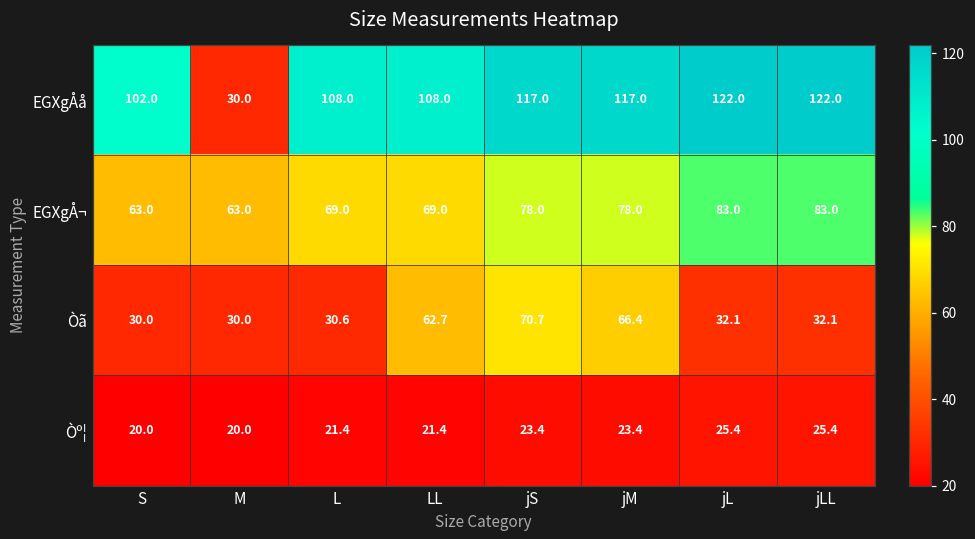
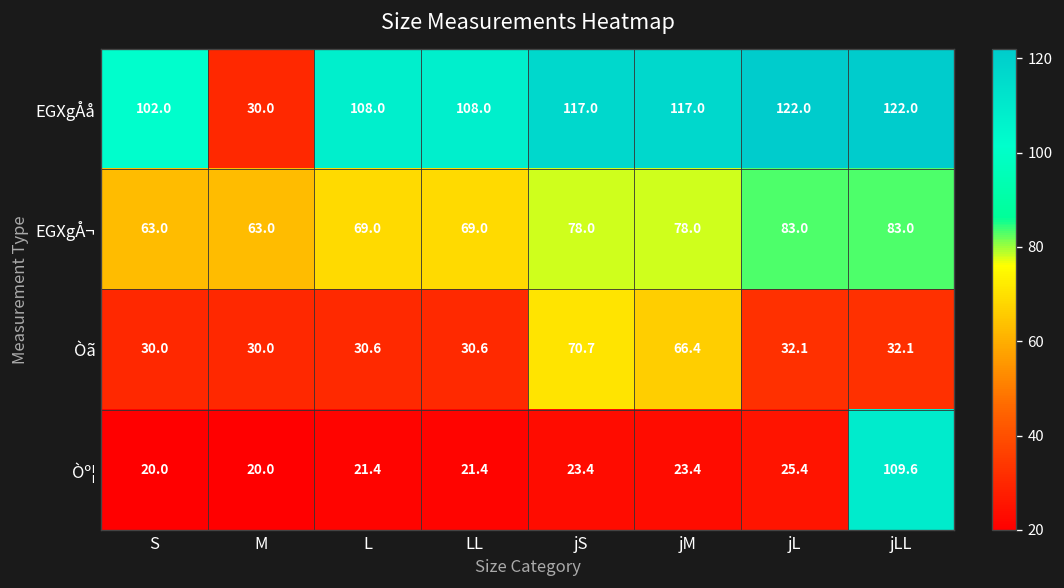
  {
    "EGXgÅå": {
      "S": 102.0,
      "M": 30.0,
      "L": 108.0,
      "LL": 108.0,
      "jS": 117.0,
      "jM": 117.0,
      "jL": 122.0,
      "jLL": 122.0
    },
    "EGXgÅ¬": {
      "S": 63.0,
      "M": 63.0,
      "L": 69.0,
      "LL": 69.0,
      "jS": 78.0,
      "jM": 78.0,
      "jL": 83.0,
      "jLL": 83.0
    },
    "Òã": {
      "S": 30.0,
      "M": 30.0,
      "L": 30.6,
-     "LL": 62.7,
+     "LL": 30.6,
      "jS": 70.7,
      "jM": 66.4,
      "jL": 32.1,
      "jLL": 32.1
    },
    "Òº¦": {
      "S": 20.0,
      "M": 20.0,
      "L": 21.4,
      "LL": 21.4,
      "jS": 23.4,
      "jM": 23.4,
      "jL": 25.4,
-     "jLL": 25.4
+     "jLL": 109.6
    }
  }
